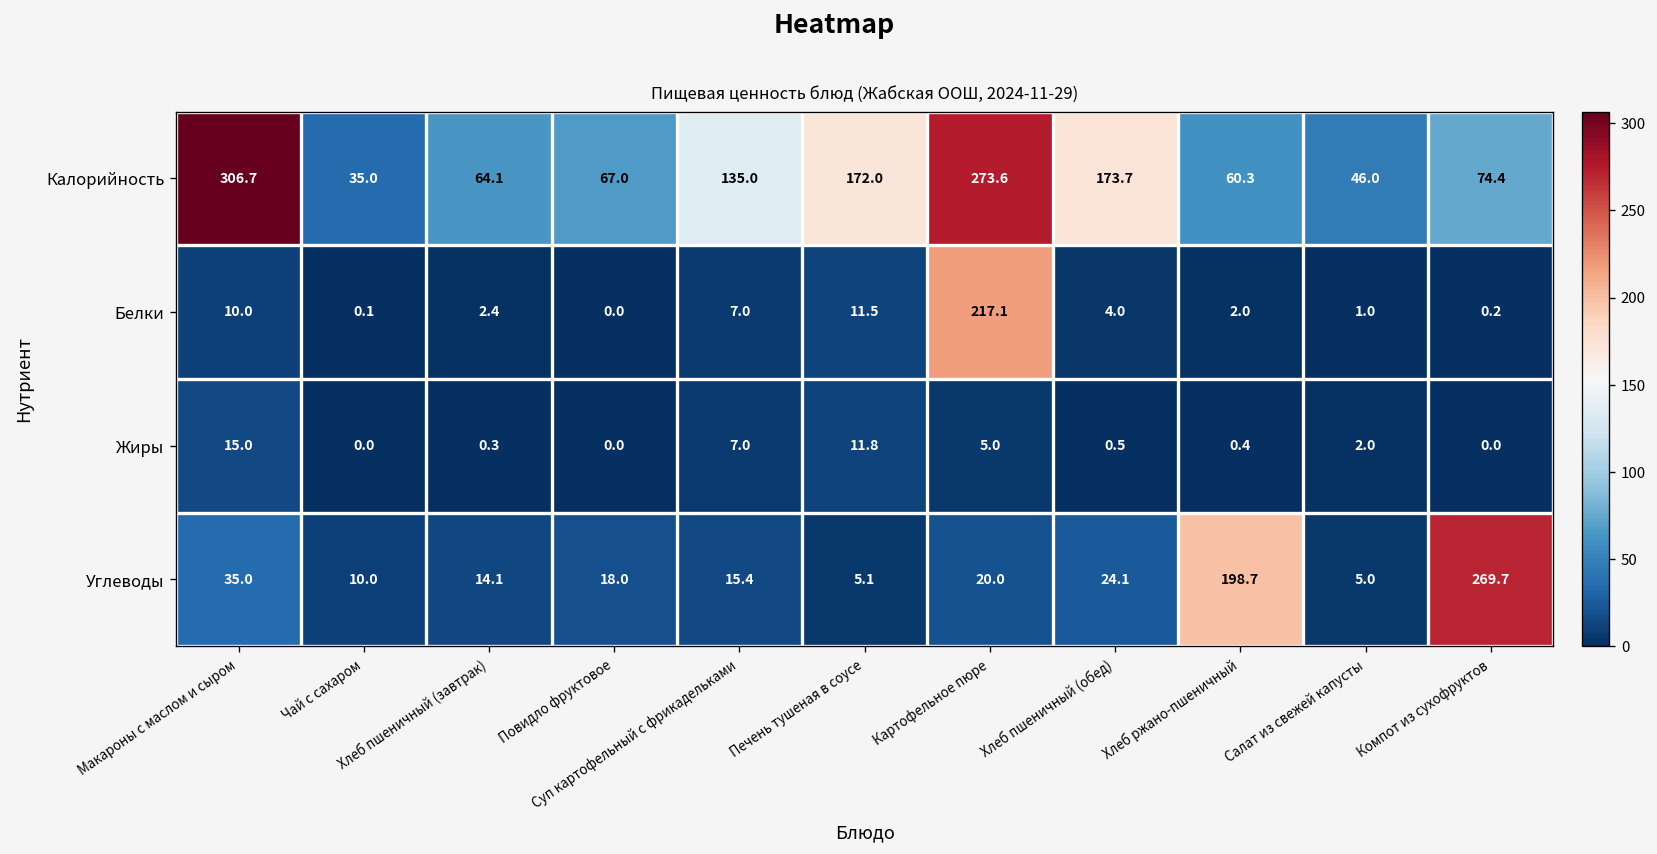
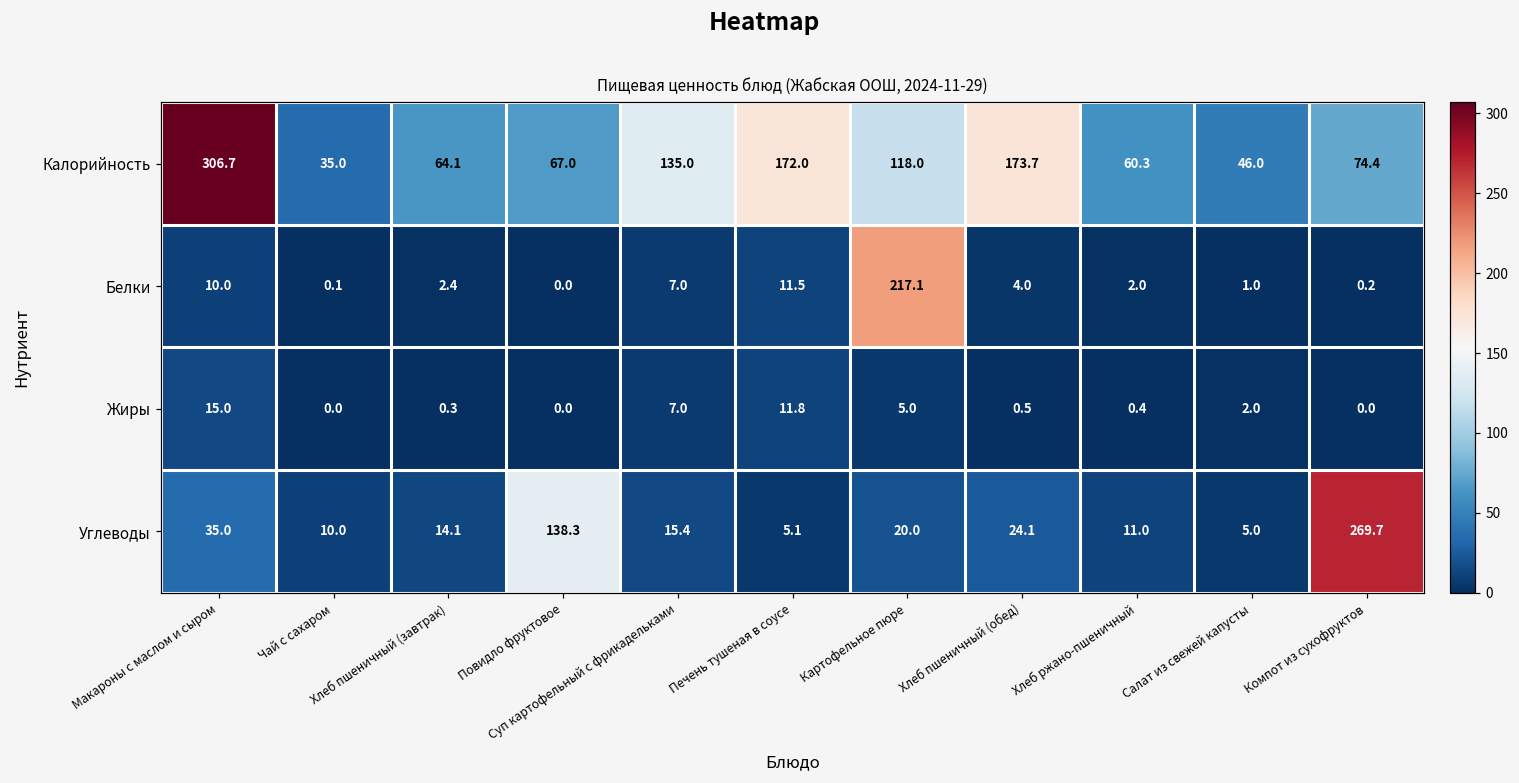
  {
    "Калорийность": {
      "Макароны с маслом и сыром": 306.7,
      "Чай с сахаром": 35.0,
      "Хлеб пшеничный (завтрак)": 64.1,
      "Повидло фруктовое": 67.0,
      "Суп картофельный с фрикадельками": 135.0,
      "Печень тушеная в соусе": 172.0,
-     "Картофельное пюре": 273.6,
+     "Картофельное пюре": 118.0,
      "Хлеб пшеничный (обед)": 173.7,
      "Хлеб ржано-пшеничный": 60.3,
      "Салат из свежей капусты": 46.0,
      "Компот из сухофруктов": 74.4
    },
    "Белки": {
      "Макароны с маслом и сыром": 10.0,
      "Чай с сахаром": 0.1,
      "Хлеб пшеничный (завтрак)": 2.4,
      "Повидло фруктовое": 0.0,
      "Суп картофельный с фрикадельками": 7.0,
      "Печень тушеная в соусе": 11.5,
      "Картофельное пюре": 217.1,
      "Хлеб пшеничный (обед)": 4.0,
      "Хлеб ржано-пшеничный": 2.0,
      "Салат из свежей капусты": 1.0,
      "Компот из сухофруктов": 0.2
    },
    "Жиры": {
      "Макароны с маслом и сыром": 15.0,
      "Чай с сахаром": 0.0,
      "Хлеб пшеничный (завтрак)": 0.3,
      "Повидло фруктовое": 0.0,
      "Суп картофельный с фрикадельками": 7.0,
      "Печень тушеная в соусе": 11.8,
      "Картофельное пюре": 5.0,
      "Хлеб пшеничный (обед)": 0.5,
      "Хлеб ржано-пшеничный": 0.4,
      "Салат из свежей капусты": 2.0,
      "Компот из сухофруктов": 0.0
    },
    "Углеводы": {
      "Макароны с маслом и сыром": 35.0,
      "Чай с сахаром": 10.0,
      "Хлеб пшеничный (завтрак)": 14.1,
-     "Повидло фруктовое": 18.0,
+     "Повидло фруктовое": 138.3,
      "Суп картофельный с фрикадельками": 15.4,
      "Печень тушеная в соусе": 5.1,
      "Картофельное пюре": 20.0,
      "Хлеб пшеничный (обед)": 24.1,
-     "Хлеб ржано-пшеничный": 198.7,
+     "Хлеб ржано-пшеничный": 11.0,
      "Салат из свежей капусты": 5.0,
      "Компот из сухофруктов": 269.7
    }
  }
